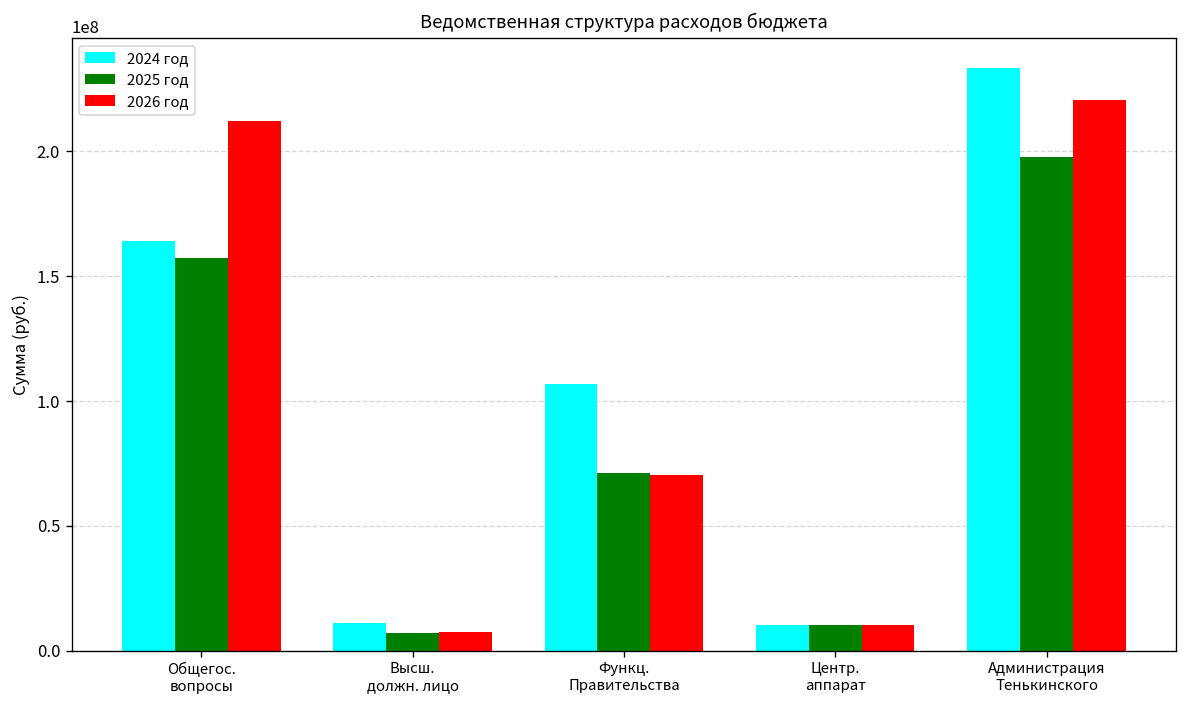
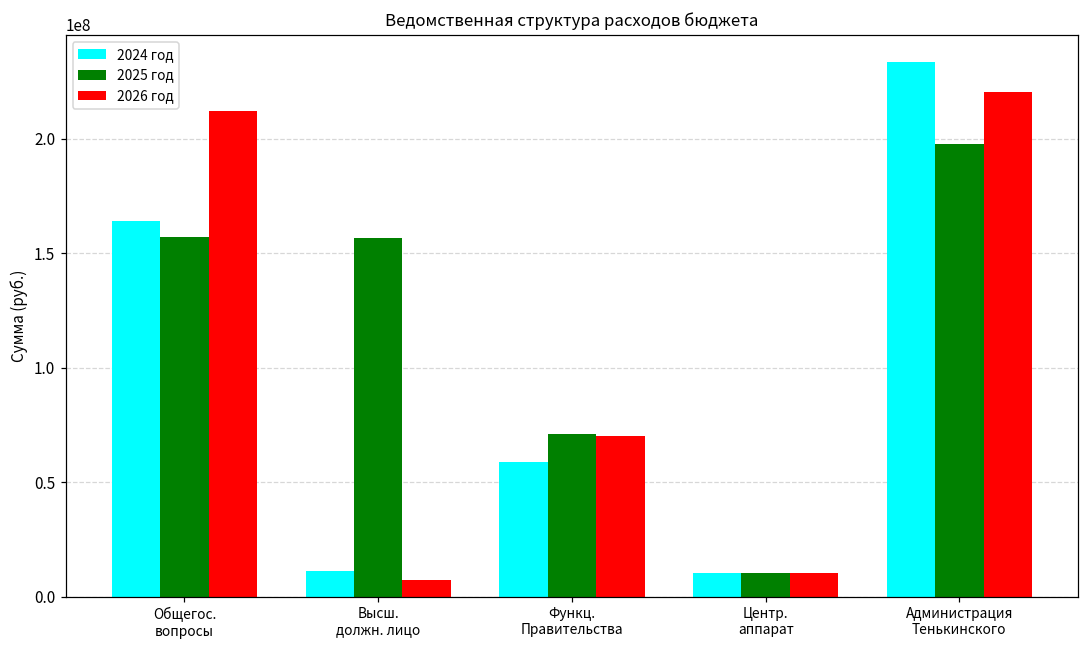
  {
    "2024 год": {
      "Общегос. вопросы": 164000000,
      "Высш. должн. лицо": 11000000,
-     "Функц. Правительства": 107000000,
+     "Функц. Правительства": 59000000,
      "Центр. аппарат": 10000000,
      "Администрация Тенькинского": 234000000
    },
    "2025 год": {
      "Общегос. вопросы": 157000000,
-     "Высш. должн. лицо": 7000000,
+     "Высш. должн. лицо": 157000000,
      "Функц. Правительства": 71000000,
      "Центр. аппарат": 10000000,
      "Администрация Тенькинского": 198000000
    },
    "2026 год": {
      "Общегос. вопросы": 212000000,
      "Высш. должн. лицо": 7000000,
      "Функц. Правительства": 70000000,
      "Центр. аппарат": 10000000,
      "Администрация Тенькинского": 220000000
    }
  }
